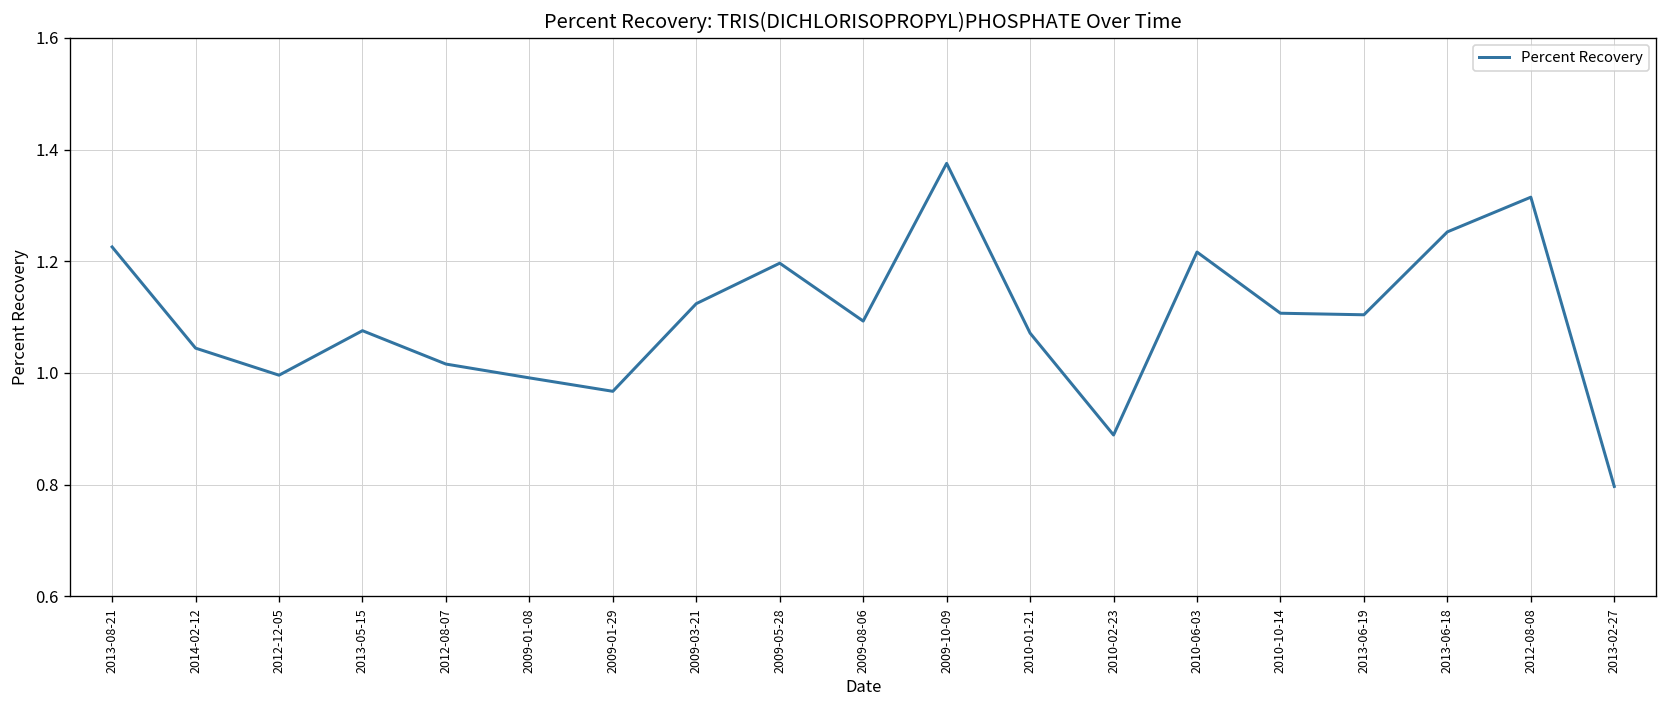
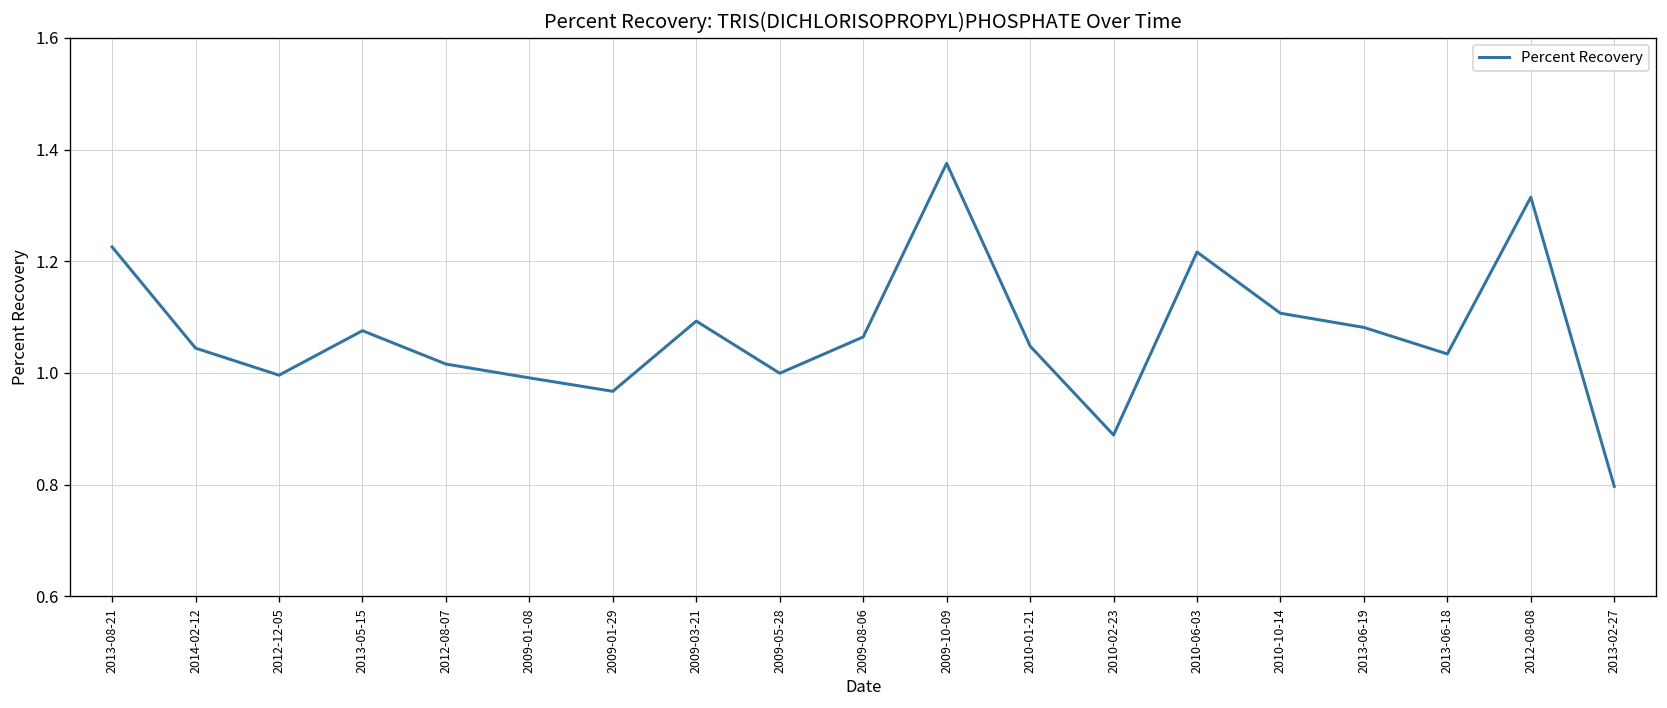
  {
    "2013-08-21": 1.23,
    "2014-02-12": 1.04,
    "2012-12-05": 1.00,
    "2013-05-15": 1.08,
    "2012-08-07": 1.02,
    "2009-01-08": 0.99,
    "2009-01-29": 0.97,
-   "2009-03-21": 1.12,
-   "2009-05-28": 1.20,
-   "2009-08-06": 1.09,
+   "2009-03-21": 1.09,
+   "2009-05-28": 1.00,
+   "2009-08-06": 1.06,
    "2009-10-09": 1.38,
-   "2010-01-21": 1.07,
+   "2010-01-21": 1.05,
    "2010-02-23": 0.89,
    "2010-06-03": 1.22,
    "2010-10-14": 1.11,
-   "2013-06-19": 1.10,
-   "2013-06-18": 1.25,
+   "2013-06-19": 1.08,
+   "2013-06-18": 1.03,
    "2012-08-08": 1.31,
    "2013-02-27": 0.80
  }
